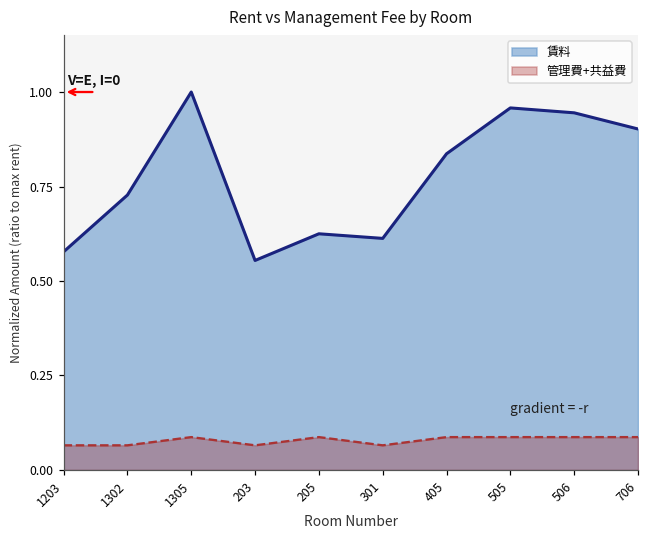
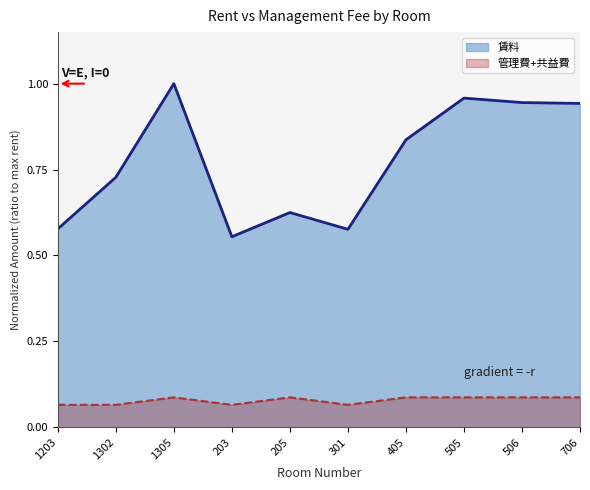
  {
    "賃料": {
      "1203": 0.58,
      "1302": 0.73,
      "1305": 1.00,
      "203": 0.55,
      "205": 0.62,
-     "301": 0.61,
+     "301": 0.58,
      "405": 0.84,
      "505": 0.96,
      "506": 0.94,
-     "706": 0.90
+     "706": 0.94
    },
    "管理費+共益費": {
      "1203": 0.07,
      "1302": 0.07,
      "1305": 0.09,
      "203": 0.07,
      "205": 0.09,
      "301": 0.07,
      "405": 0.09,
      "505": 0.09,
      "506": 0.09,
      "706": 0.09
    }
  }
